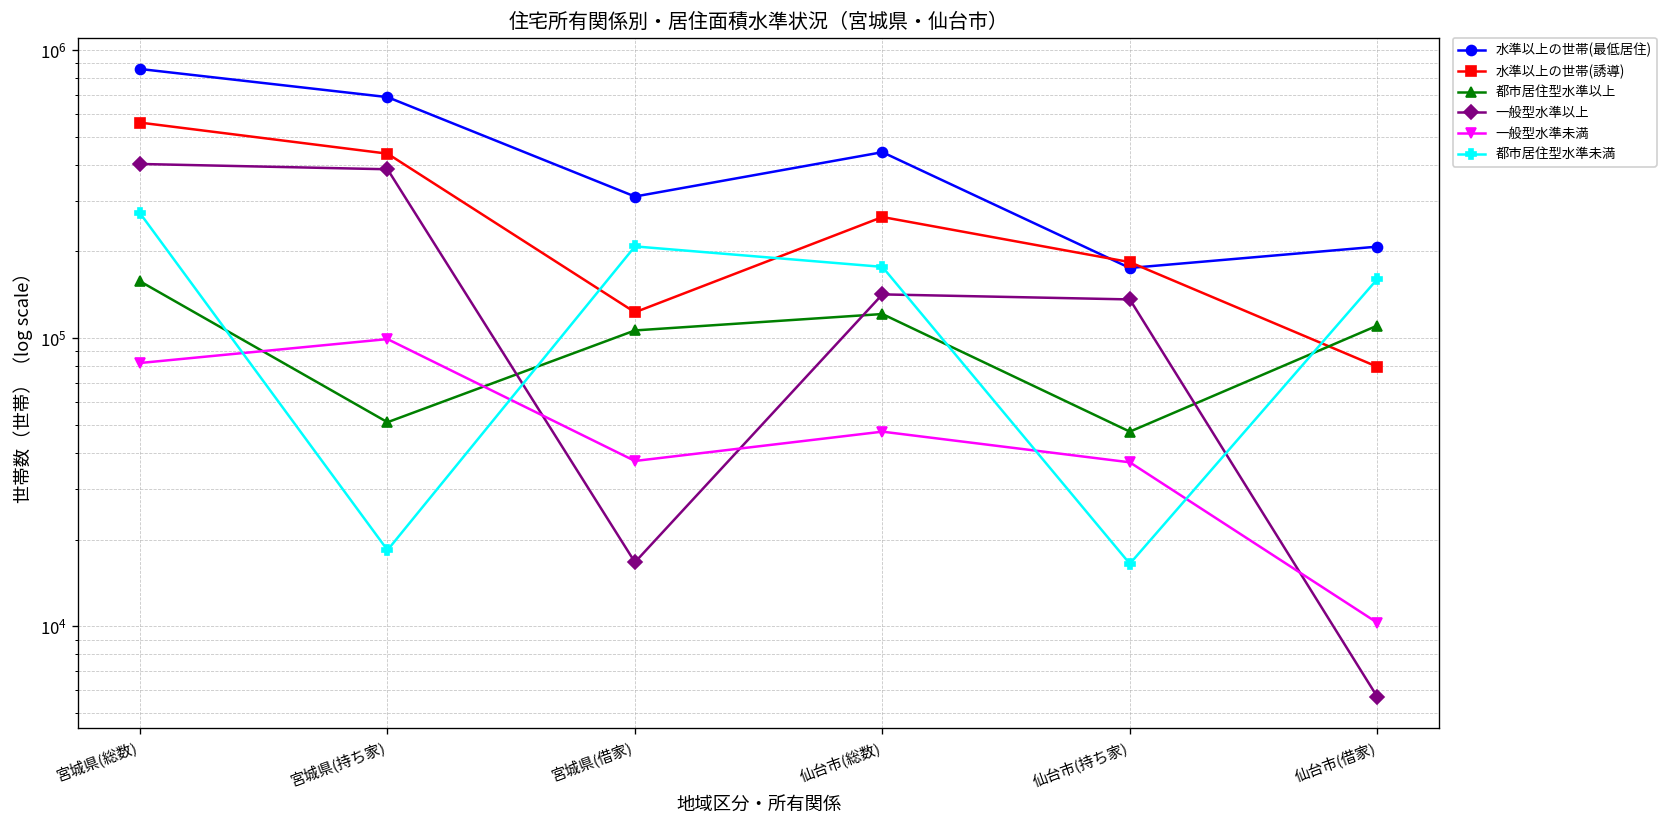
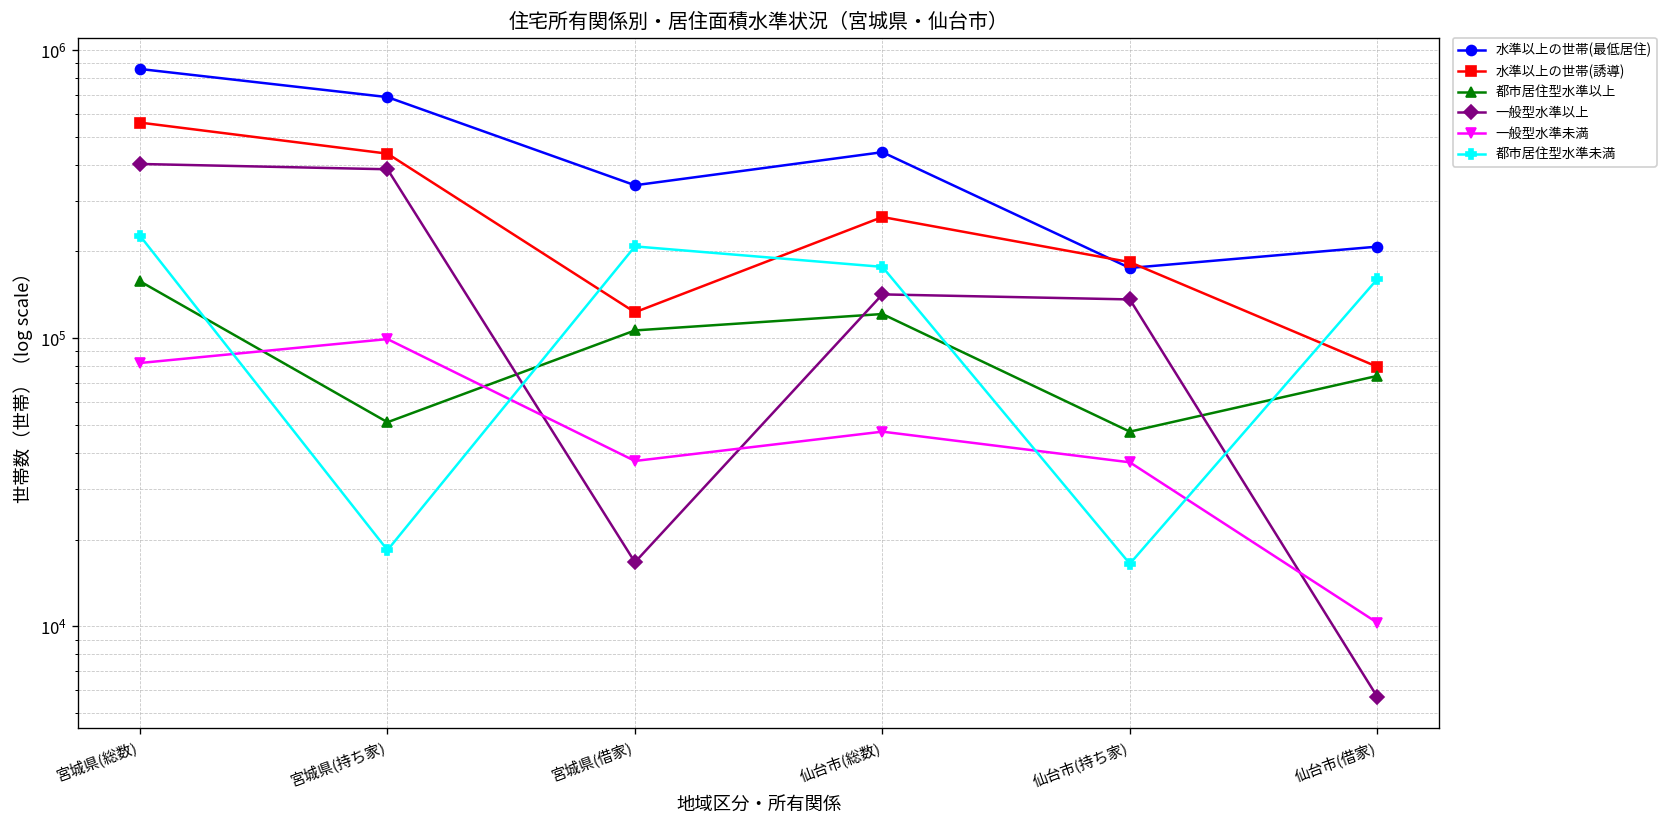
  {
    "水準以上の世帯(最低居住)": {
      "宮城県(総数)": 860000,
      "宮城県(持ち家)": 690000,
-     "宮城県(借家)": 310000,
+     "宮城県(借家)": 340000,
      "仙台市(総数)": 440000,
      "仙台市(持ち家)": 180000,
      "仙台市(借家)": 210000
    },
    "水準以上の世帯(誘導)": {
      "宮城県(総数)": 560000,
      "宮城県(持ち家)": 440000,
      "宮城県(借家)": 120000,
      "仙台市(総数)": 260000,
      "仙台市(持ち家)": 180000,
      "仙台市(借家)": 80000
    },
    "都市居住型水準以上": {
      "宮城県(総数)": 160000,
      "宮城県(持ち家)": 51000,
      "宮城県(借家)": 110000,
      "仙台市(総数)": 120000,
      "仙台市(持ち家)": 47000,
-     "仙台市(借家)": 110000
+     "仙台市(借家)": 74000
    },
    "一般型水準以上": {
      "宮城県(総数)": 400000,
      "宮城県(持ち家)": 390000,
      "宮城県(借家)": 17000,
      "仙台市(総数)": 140000,
      "仙台市(持ち家)": 140000,
      "仙台市(借家)": 5700
    },
    "一般型水準未満": {
      "宮城県(総数)": 82000,
      "宮城県(持ち家)": 99000,
      "宮城県(借家)": 38000,
      "仙台市(総数)": 47000,
      "仙台市(持ち家)": 37000,
      "仙台市(借家)": 10300
    },
    "都市居住型水準未満": {
-     "宮城県(総数)": 270000,
+     "宮城県(総数)": 230000,
      "宮城県(持ち家)": 18000,
      "宮城県(借家)": 210000,
      "仙台市(総数)": 180000,
      "仙台市(持ち家)": 17000,
      "仙台市(借家)": 160000
    }
  }
